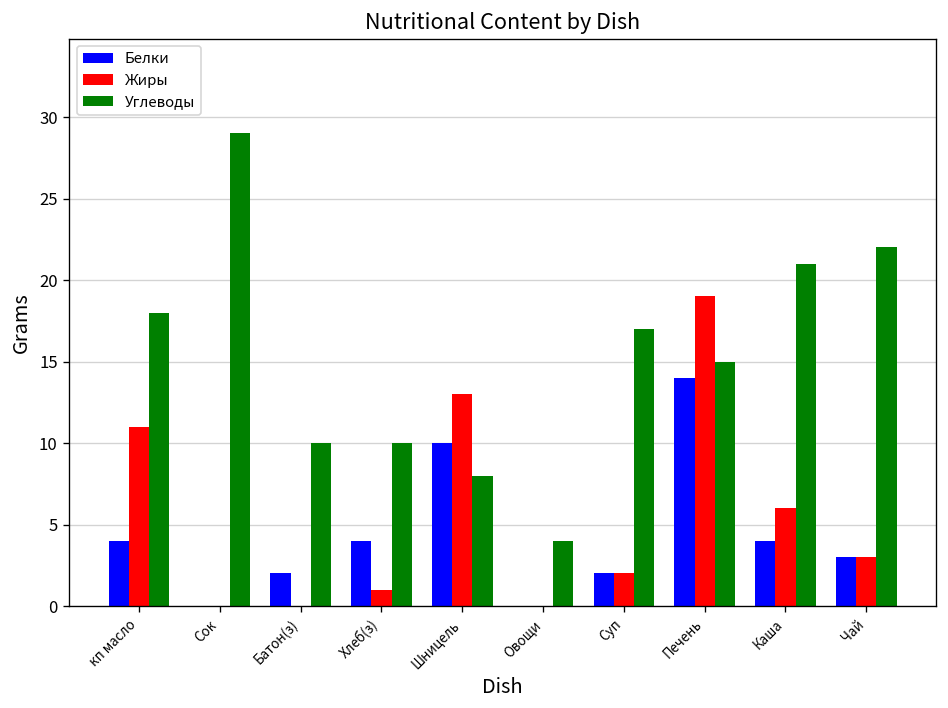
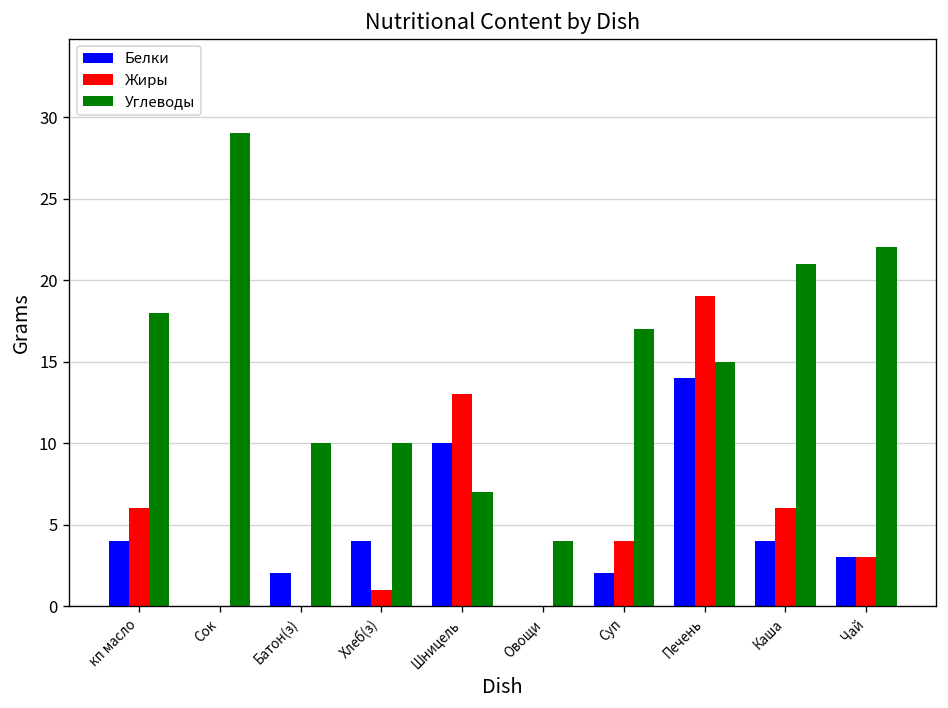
  {
    "Белки": {
      "кп масло": 4,
      "Сок": 0,
      "Батон(з)": 2,
      "Хлеб(з)": 4,
      "Шницель": 10,
      "Овощи": 0,
      "Суп": 2,
      "Печень": 14,
      "Каша": 4,
      "Чай": 3
    },
    "Жиры": {
-     "кп масло": 11,
+     "кп масло": 6,
      "Сок": 0,
      "Батон(з)": 0,
      "Хлеб(з)": 1,
      "Шницель": 13,
      "Овощи": 0,
-     "Суп": 2,
+     "Суп": 4,
      "Печень": 19,
      "Каша": 6,
      "Чай": 3
    },
    "Углеводы": {
      "кп масло": 18,
      "Сок": 29,
      "Батон(з)": 10,
      "Хлеб(з)": 10,
-     "Шницель": 8,
+     "Шницель": 7,
      "Овощи": 4,
      "Суп": 17,
      "Печень": 15,
      "Каша": 21,
      "Чай": 22
    }
  }
